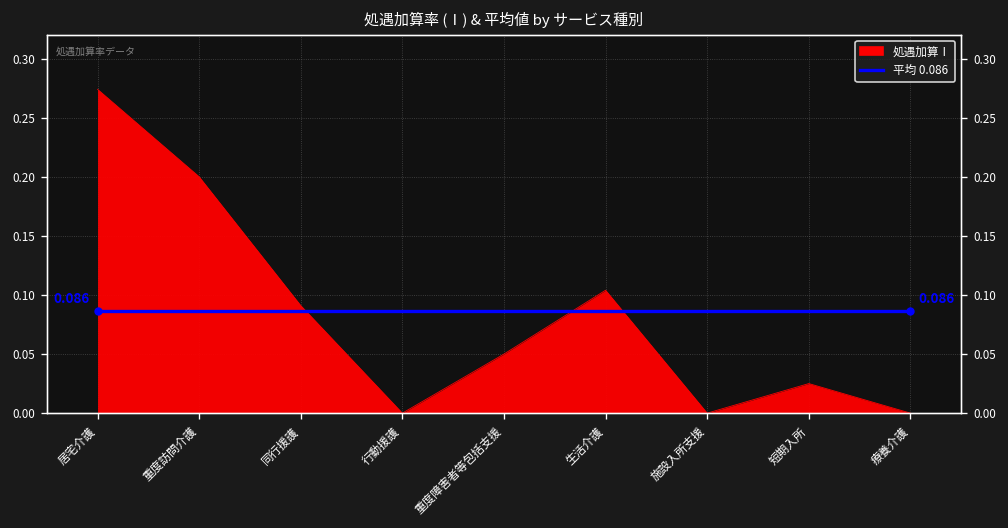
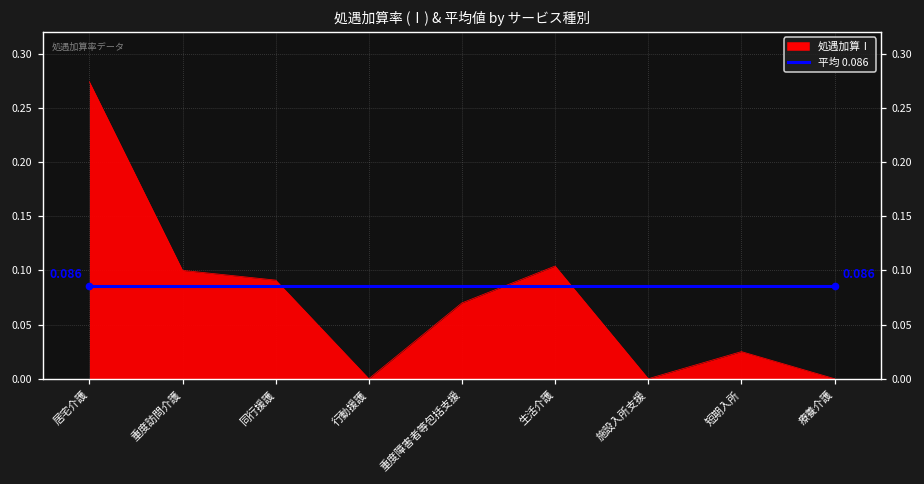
  {
    "処遇加算Ⅰ": {
      "居宅介護": 0.27,
-     "重度訪問介護": 0.2,
+     "重度訪問介護": 0.1,
      "同行援護": 0.09,
      "行動援護": 0.00,
-     "重度障害者等包括支援": 0.05,
+     "重度障害者等包括支援": 0.07,
      "生活介護": 0.10,
      "施設入所支援": 0.00,
      "短期入所": 0.03,
      "療養介護": 0.00
    },
    "平均 0.086": {
      "居宅介護": 0.086,
      "療養介護": 0.086
    }
  }
